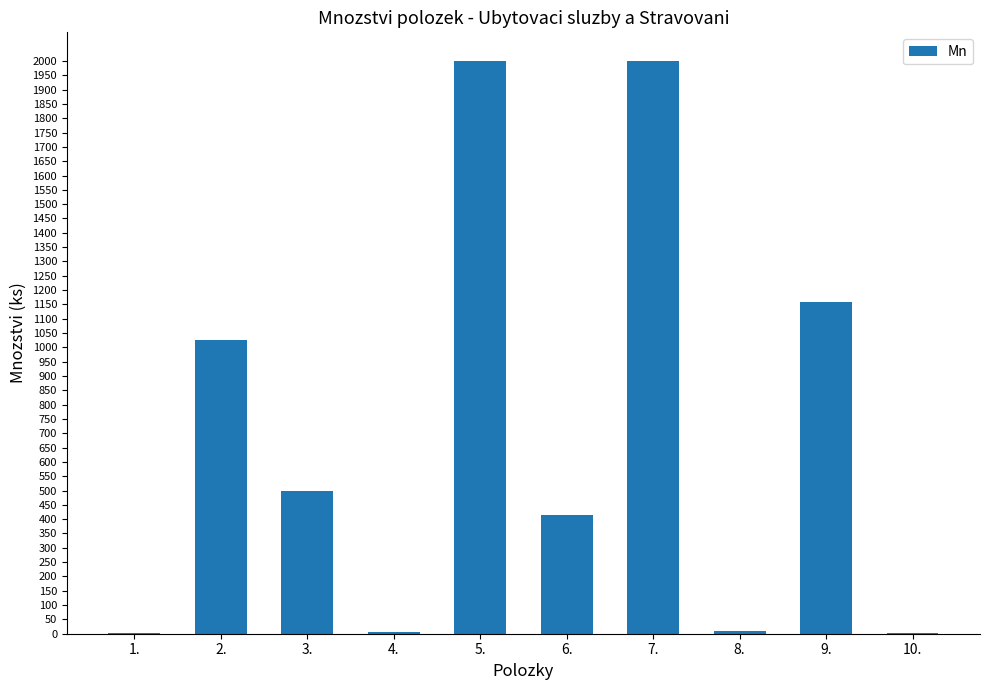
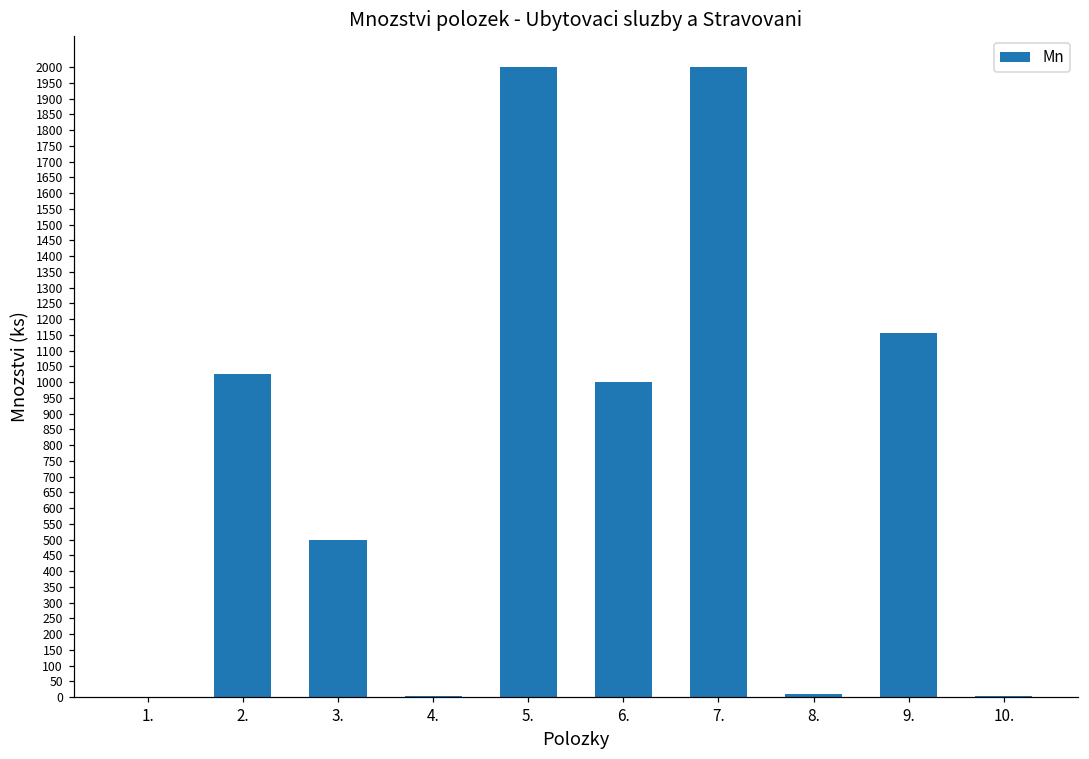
  {
    "2.": 1030,
    "3.": 500,
    "5.": 2000,
-   "6.": 420,
+   "6.": 1000,
    "7.": 2000,
    "8.": 10,
    "9.": 1160
  }
